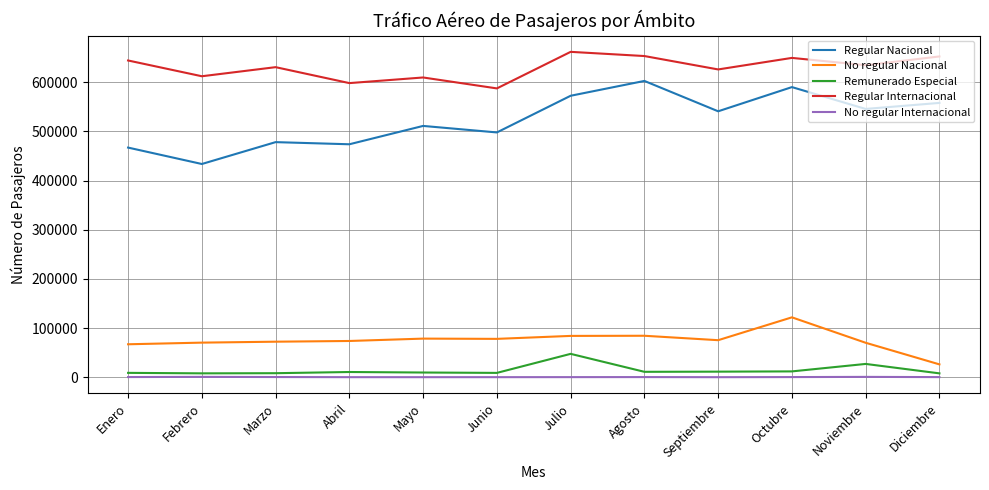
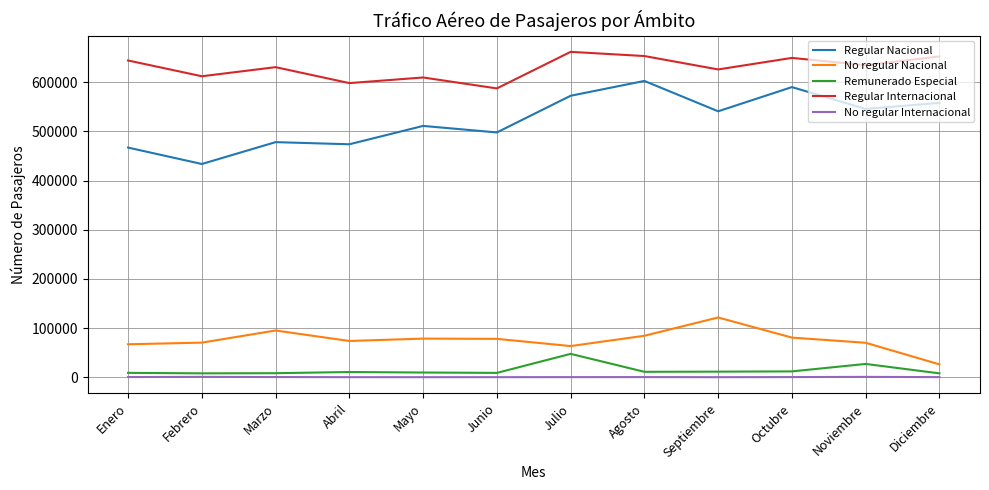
  {
    "Regular Nacional": {
      "Enero": 470000,
      "Febrero": 430000,
      "Marzo": 480000,
      "Abril": 470000,
      "Mayo": 510000,
      "Junio": 500000,
      "Julio": 570000,
      "Agosto": 600000,
      "Septiembre": 540000,
      "Octubre": 590000
    },
    "No regular Nacional": {
      "Enero": 70000,
      "Febrero": 70000,
-     "Marzo": 70000,
+     "Marzo": 90000,
      "Abril": 70000,
      "Mayo": 80000,
      "Junio": 80000,
-     "Julio": 80000,
+     "Julio": 60000,
      "Agosto": 80000,
-     "Septiembre": 80000,
-     "Octubre": 120000,
+     "Septiembre": 120000,
+     "Octubre": 80000,
      "Noviembre": 70000,
      "Diciembre": 30000
    },
    "Remunerado Especial": {
      "Enero": 10000,
      "Febrero": 10000,
      "Marzo": 10000,
      "Abril": 10000,
      "Mayo": 10000,
      "Junio": 10000,
      "Julio": 50000,
      "Agosto": 10000,
      "Septiembre": 10000,
      "Octubre": 10000,
      "Noviembre": 30000,
      "Diciembre": 10000
    },
    "Regular Internacional": {
      "Enero": 640000,
      "Febrero": 610000,
      "Marzo": 630000,
      "Abril": 600000,
      "Mayo": 610000,
      "Junio": 590000,
      "Julio": 660000,
      "Agosto": 650000,
      "Septiembre": 630000,
      "Octubre": 650000
    },
    "No regular Internacional": {
      "Enero": 0,
      "Febrero": 0,
      "Marzo": 0,
      "Abril": 0,
      "Mayo": 0,
      "Junio": 0,
      "Julio": 0,
      "Agosto": 0,
      "Septiembre": 0,
      "Octubre": 0,
      "Noviembre": 0,
      "Diciembre": 0
    }
  }
